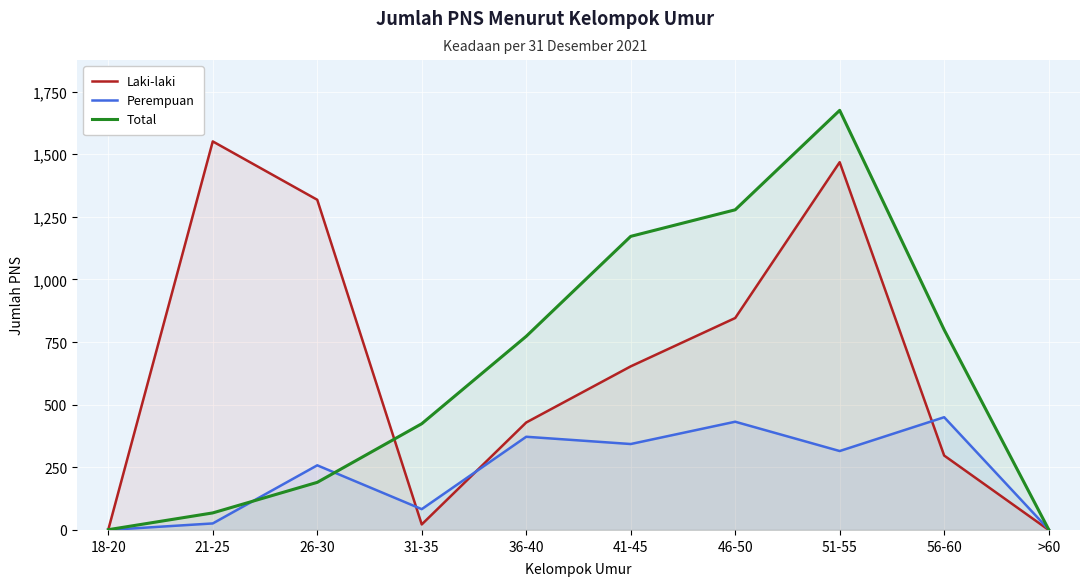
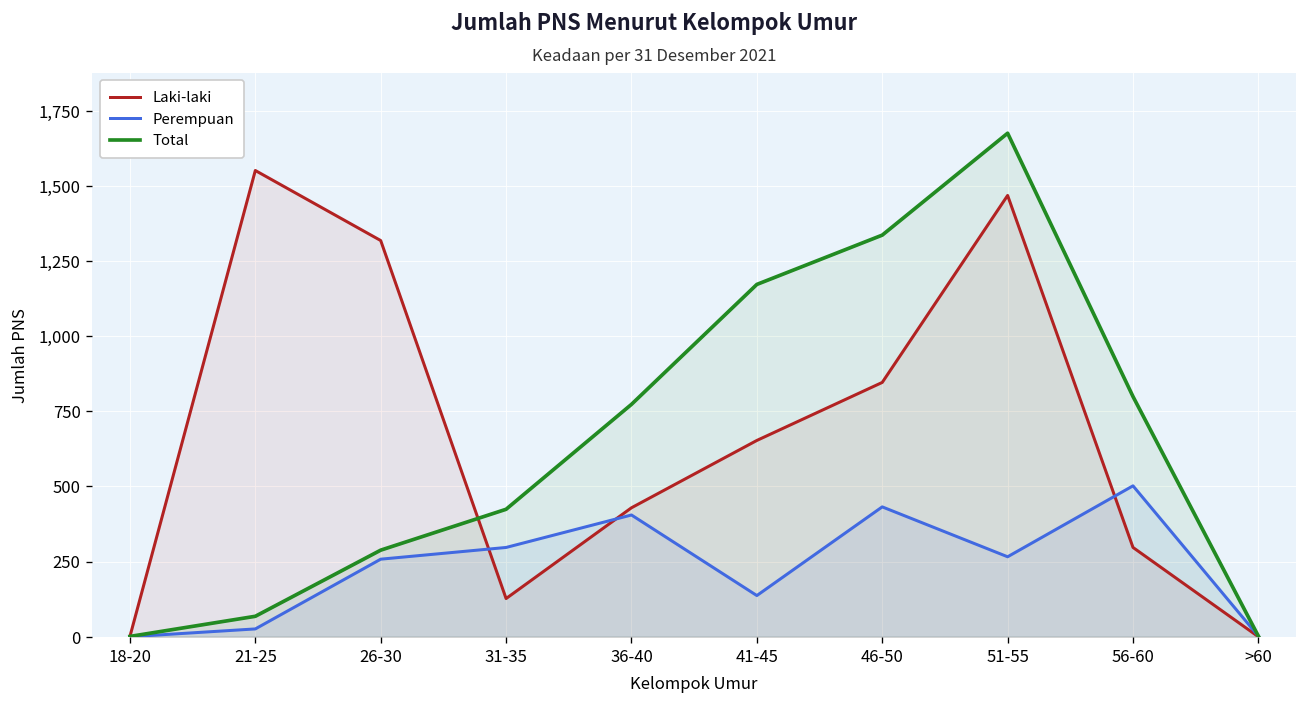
  {
    "Laki-laki": {
      "21-25": "1,550",
      "26-30": "1,320",
-     "31-35": "20",
+     "31-35": "130",
      "36-40": "430",
      "41-45": "650",
      "46-50": "850",
      "51-55": "1,470",
      "56-60": "300"
    },
    "Perempuan": {
      "21-25": "30",
      "26-30": "260",
-     "31-35": "80",
-     "36-40": "370",
-     "41-45": "340",
+     "31-35": "300",
+     "36-40": "410",
+     "41-45": "140",
      "46-50": "430",
-     "51-55": "320",
-     "56-60": "450"
+     "51-55": "270",
+     "56-60": "500"
    },
    "Total": {
      "21-25": "70",
-     "26-30": "190",
+     "26-30": "290",
      "31-35": "420",
      "36-40": "770",
      "41-45": "1,170",
-     "46-50": "1,280",
+     "46-50": "1,340",
      "51-55": "1,680",
      "56-60": "800"
    }
  }
